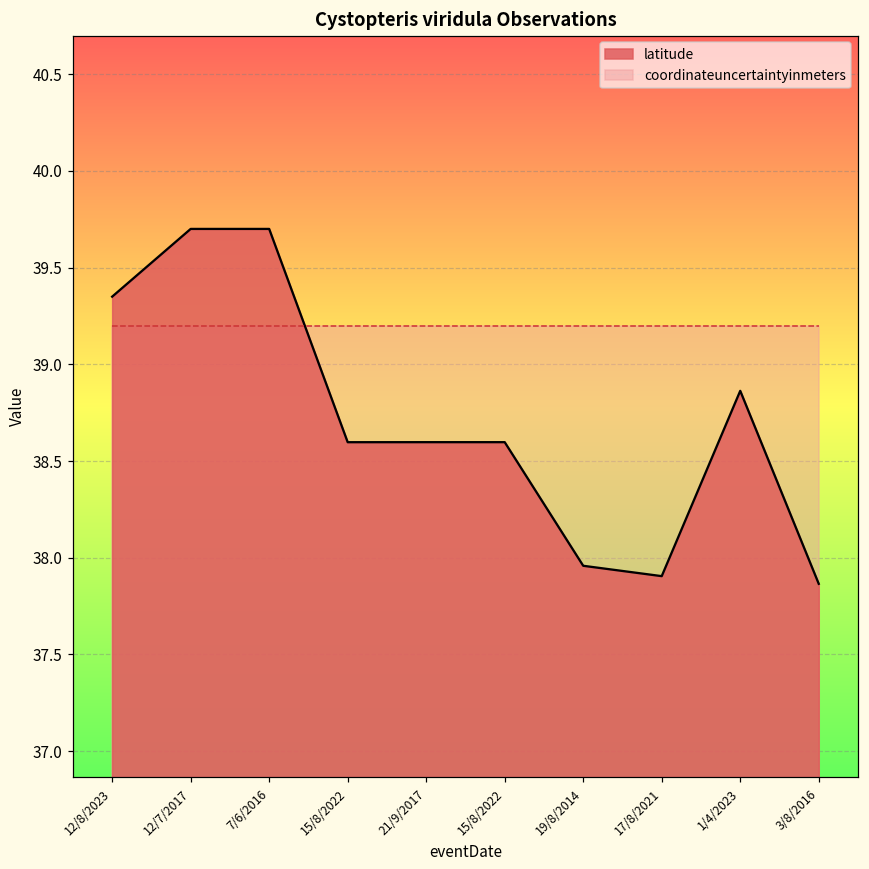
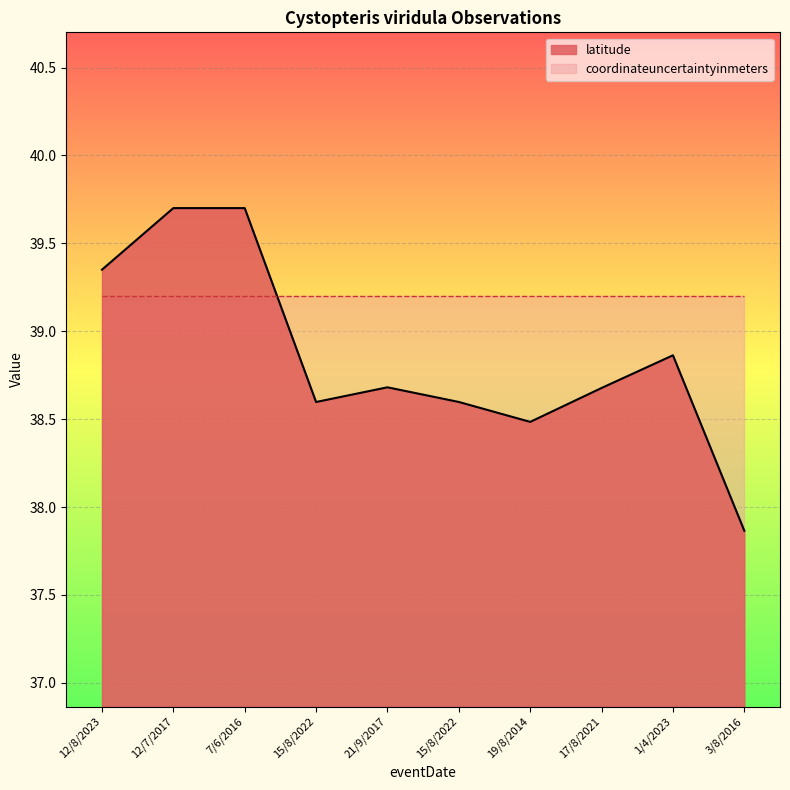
  {
    "latitude": {
      "12/8/2023": 39.35,
      "12/7/2017": 39.70,
      "7/6/2016": 39.70,
-     "21/9/2017": 38.60,
-     "19/8/2014": 37.96,
-     "17/8/2021": 37.90,
+     "21/9/2017": 38.68,
+     "19/8/2014": 38.48,
+     "17/8/2021": 38.68,
      "1/4/2023": 38.86,
      "3/8/2016": 37.86
    },
    "coordinateuncertaintyinmeters": {
      "12/8/2023": 39.20,
      "12/7/2017": 39.20,
      "7/6/2016": 39.20,
      "21/9/2017": 39.20,
      "19/8/2014": 39.20,
      "17/8/2021": 39.20,
      "1/4/2023": 39.20,
      "3/8/2016": 39.20
    }
  }
